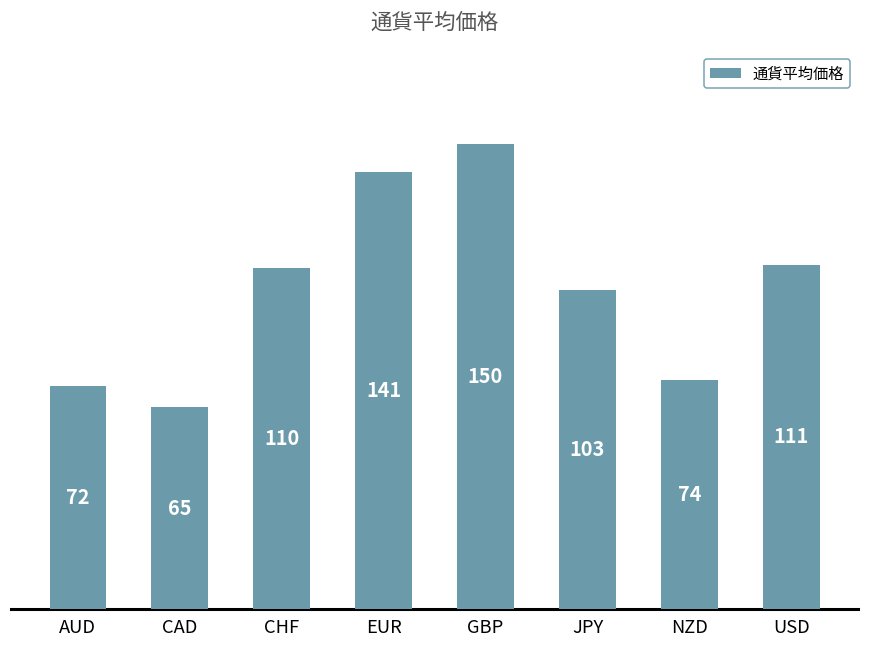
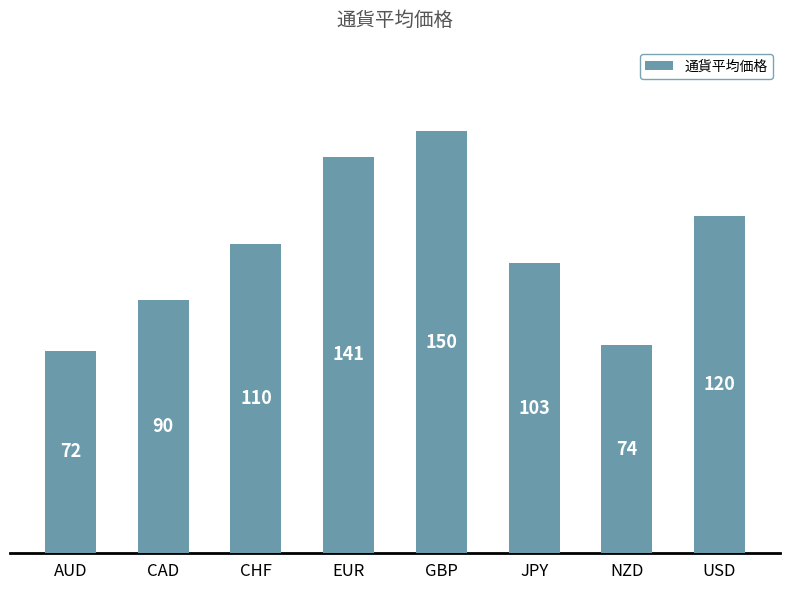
  {
    "AUD": 72,
-   "CAD": 65,
+   "CAD": 90,
    "CHF": 110,
    "EUR": 141,
    "GBP": 150,
    "JPY": 103,
    "NZD": 74,
-   "USD": 111
+   "USD": 120
  }
